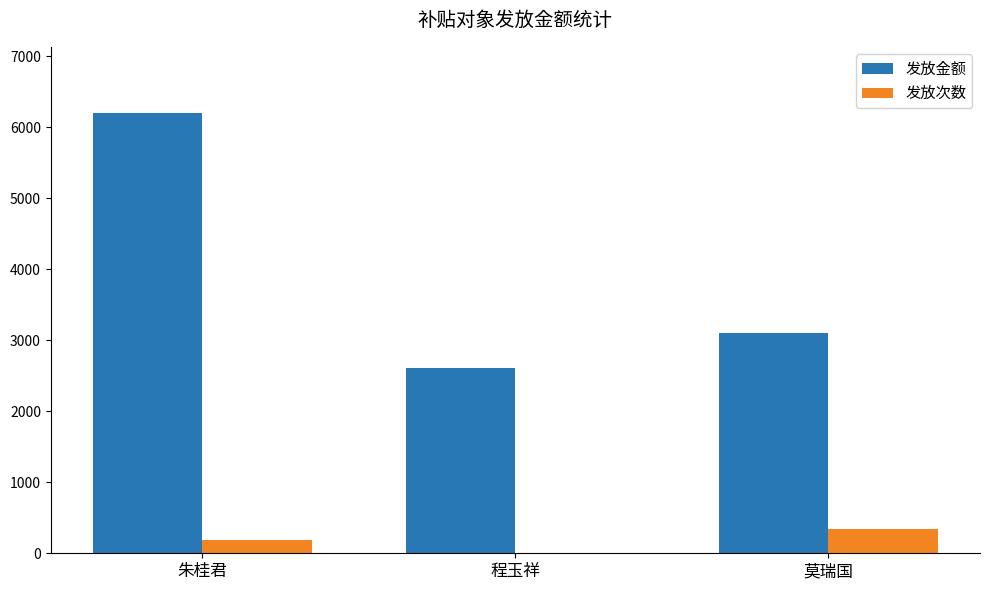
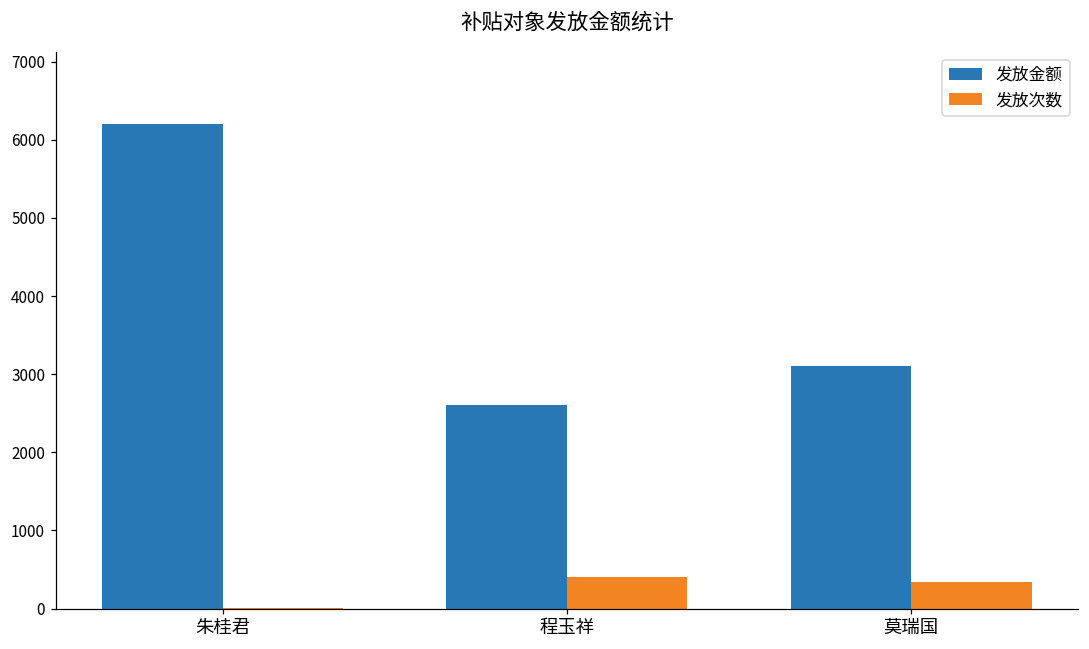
  {
    "发放金额": {
      "朱桂君": 6200,
      "程玉祥": 2600,
      "莫瑞国": 3100
    },
    "发放次数": {
-     "朱桂君": 200,
-     "程玉祥": 0,
+     "朱桂君": 0,
+     "程玉祥": 400,
      "莫瑞国": 300
    }
  }
